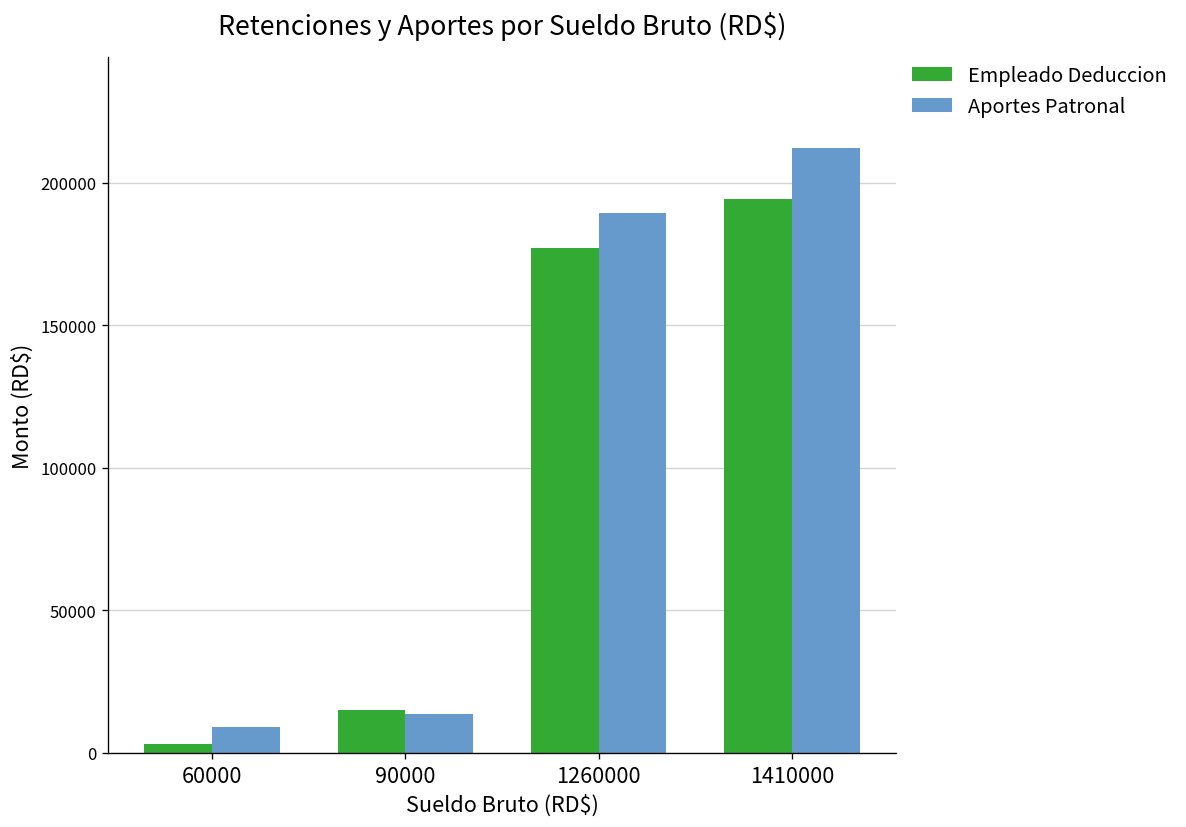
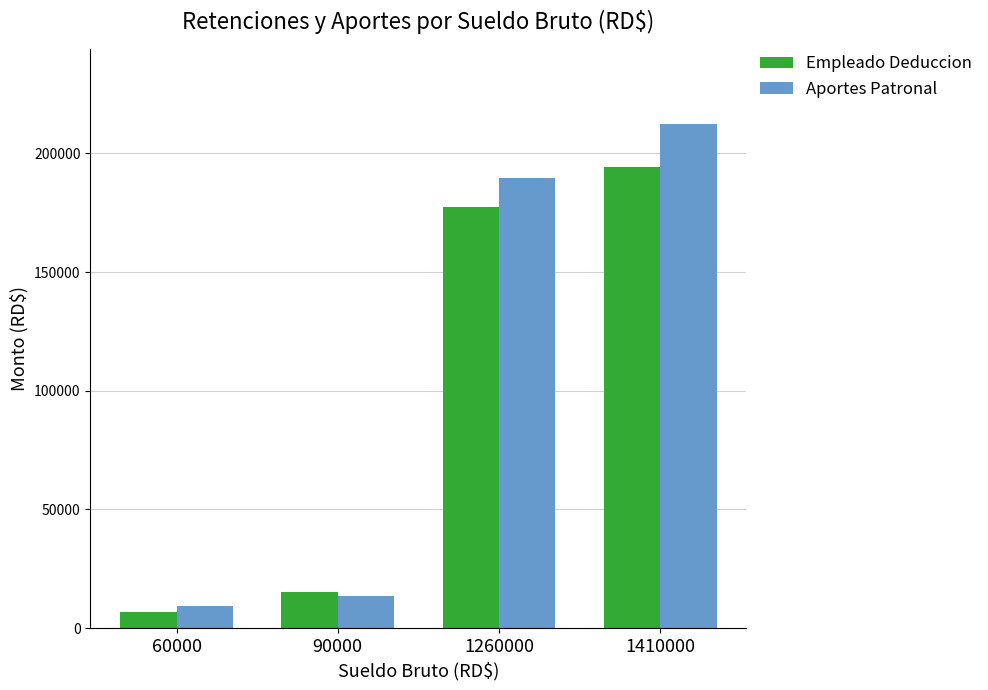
  {
    "Empleado Deduccion": {
-     "60000": 3000,
+     "60000": 7000,
      "90000": 15000,
      "1260000": 177000,
      "1410000": 194000
    },
    "Aportes Patronal": {
      "60000": 9000,
      "90000": 14000,
      "1260000": 190000,
      "1410000": 212000
    }
  }
